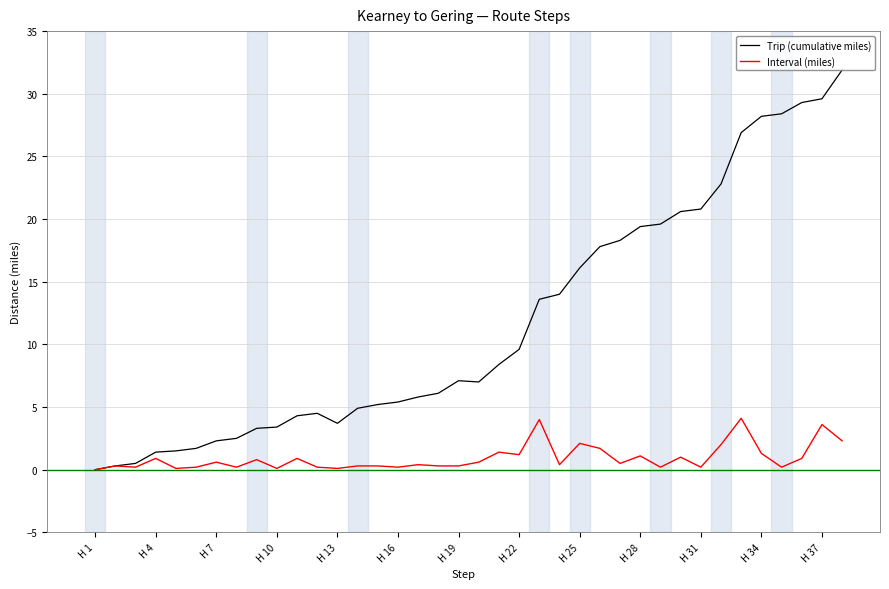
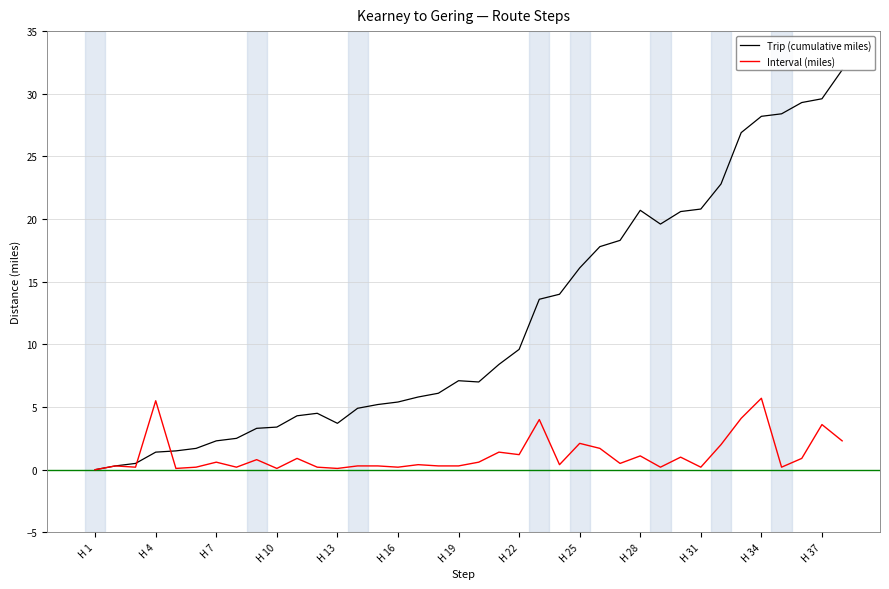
  {
    "Trip (cumulative miles)": {
      "H 4": 1.4,
      "H 7": 2.3,
      "H 10": 3.4,
      "H 13": 3.7,
      "H 16": 5.4,
      "H 19": 7.1,
      "H 22": 9.6,
      "H 25": 16.1,
-     "H 28": 19.4,
+     "H 28": 20.7,
      "H 31": 20.8,
      "H 34": 28.2,
      "H 37": 29.6
    },
    "Interval (miles)": {
-     "H 4": 0.9,
+     "H 4": 5.5,
      "H 7": 0.6,
      "H 10": 0.1,
      "H 13": 0.1,
      "H 16": 0.2,
      "H 19": 0.3,
      "H 22": 1.2,
      "H 25": 2.1,
      "H 28": 1.1,
      "H 31": 0.2,
-     "H 34": 1.3,
+     "H 34": 5.7,
      "H 37": 3.6
    }
  }
